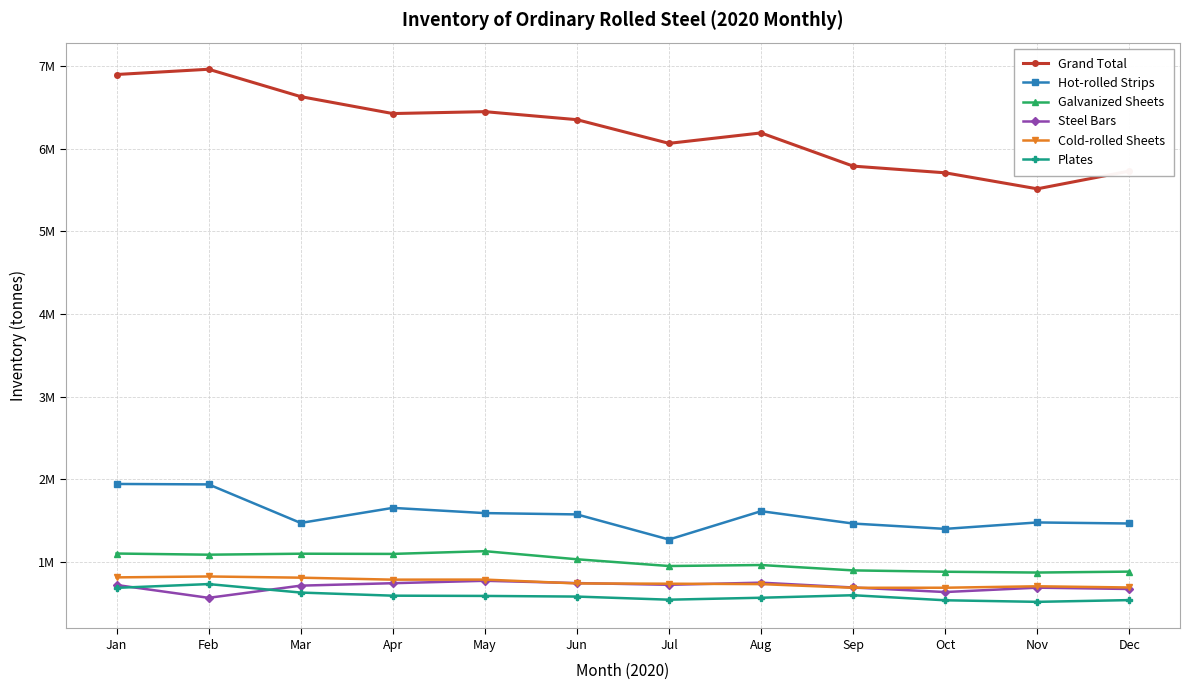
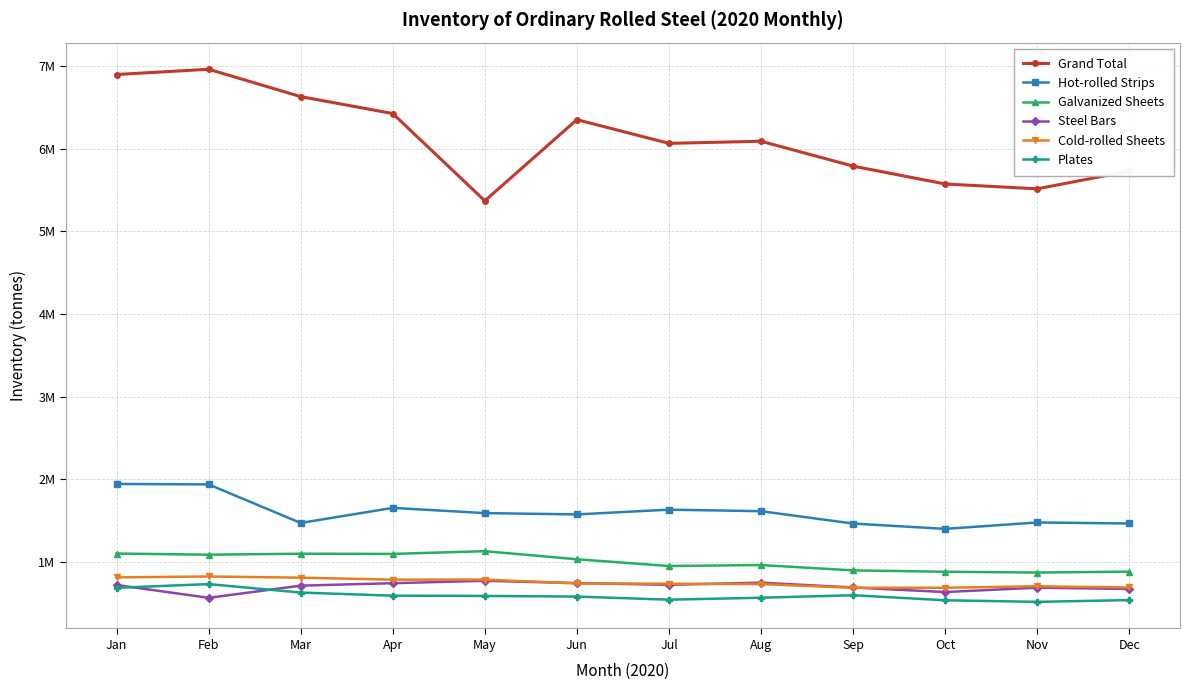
  {
    "Grand Total": {
      "Jan": 6900000,
      "Feb": 7000000,
      "Mar": 6600000,
      "Apr": 6400000,
-     "May": 6400000,
+     "May": 5400000,
      "Jun": 6400000,
      "Jul": 6100000,
-     "Aug": 6200000,
+     "Aug": 6100000,
      "Sep": 5800000,
-     "Oct": 5700000,
+     "Oct": 5600000,
      "Nov": 5500000
    },
    "Hot-rolled Strips": {
      "Jan": 1900000,
      "Feb": 1900000,
      "Mar": 1500000,
      "Apr": 1700000,
      "May": 1600000,
      "Jun": 1600000,
-     "Jul": 1300000,
+     "Jul": 1600000,
      "Aug": 1600000,
      "Sep": 1500000,
      "Oct": 1400000,
      "Nov": 1500000,
      "Dec": 1500000
    },
    "Steel Bars": {
      "Jan": 700000,
      "Feb": 600000,
      "Mar": 700000,
      "Apr": 700000,
      "Oct": 600000
    },
    "Cold-rolled Sheets": {
      "Jan": 800000,
      "Feb": 800000,
      "Mar": 800000,
      "Apr": 800000,
      "Oct": 700000
    }
  }
